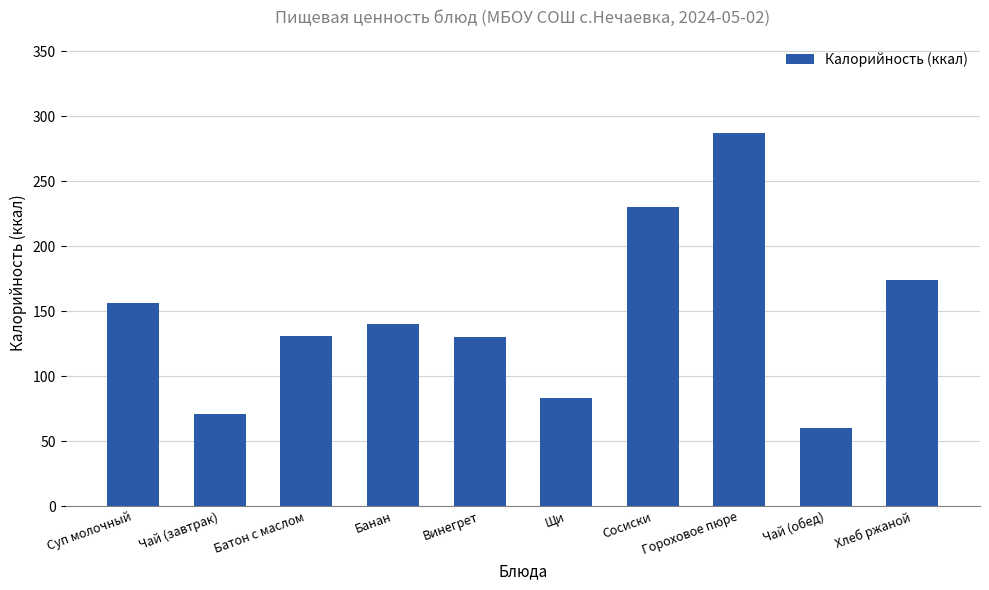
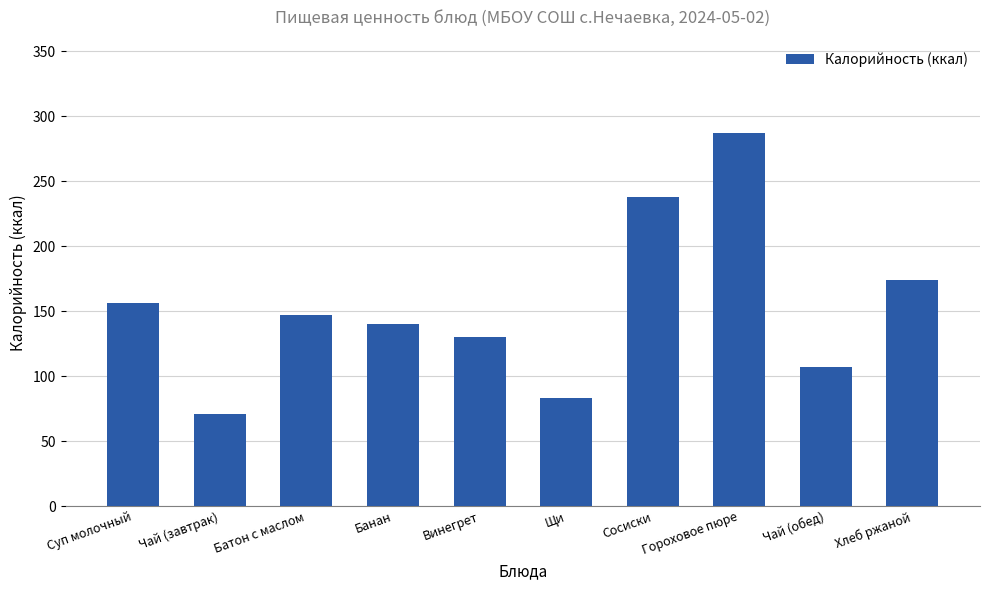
  {
    "Суп молочный": 156,
    "Чай (завтрак)": 71,
-   "Батон с маслом": 131,
+   "Батон с маслом": 147,
    "Банан": 140,
    "Винегрет": 130,
    "Щи": 83,
-   "Сосиски": 230,
+   "Сосиски": 238,
    "Гороховое пюре": 287,
-   "Чай (обед)": 60,
+   "Чай (обед)": 107,
    "Хлеб ржаной": 174
  }
